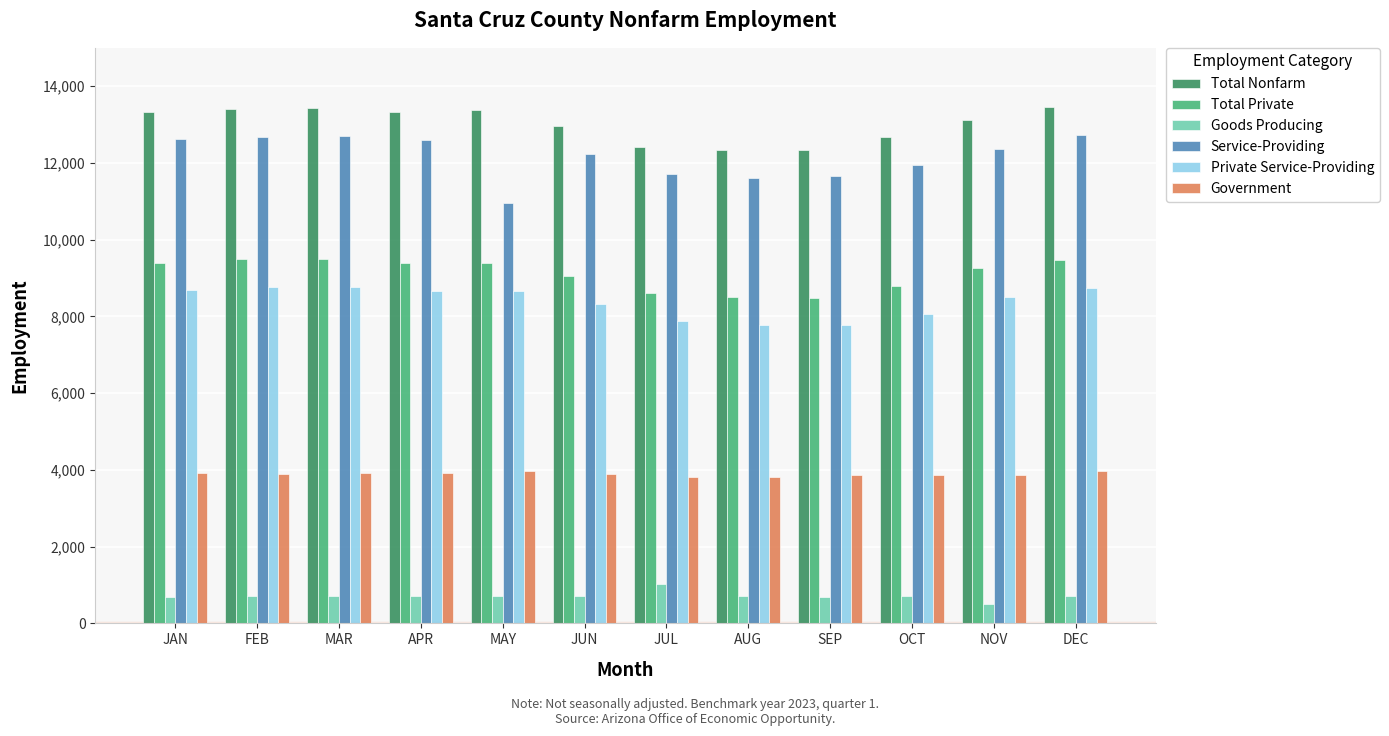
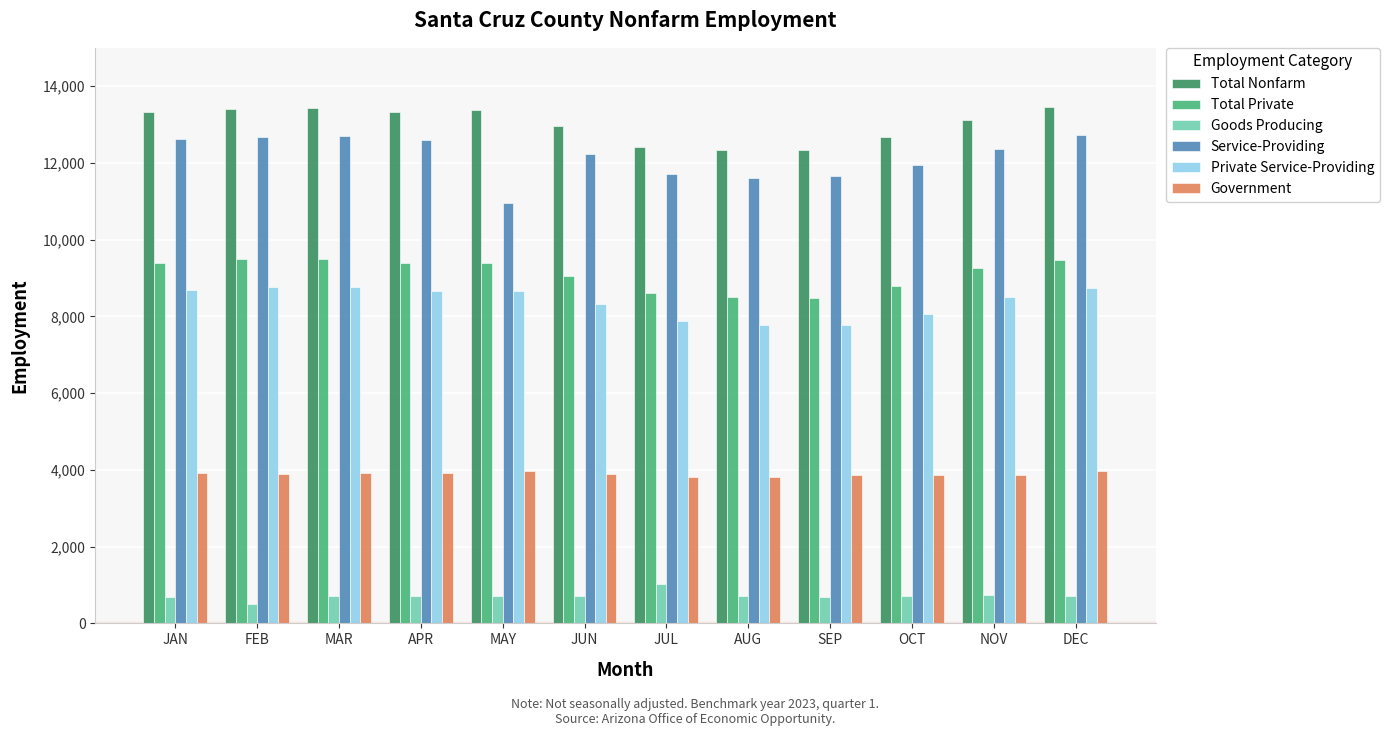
  {
    "Goods Producing": {
      "JAN": "700",
-     "FEB": "700",
+     "FEB": "500",
      "MAR": "700",
      "APR": "700",
      "MAY": "700",
      "JUN": "700",
      "JUL": "1,000",
      "AUG": "700",
      "SEP": "700",
      "OCT": "700",
-     "NOV": "500",
+     "NOV": "800",
      "DEC": "700"
    },
    "Service-Providing": {
      "JAN": "12,600",
      "FEB": "12,700",
      "MAR": "12,700",
      "APR": "12,600",
      "MAY": "11,000",
      "JUN": "12,200",
      "JUL": "11,700",
      "AUG": "11,600",
      "SEP": "11,700",
      "OCT": "12,000",
      "NOV": "12,400",
      "DEC": "12,700"
    },
    "Private Service-Providing": {
      "JAN": "8,700",
      "FEB": "8,800",
      "MAR": "8,800",
      "APR": "8,700",
      "MAY": "8,700",
      "JUN": "8,300",
      "JUL": "7,900",
      "AUG": "7,800",
      "SEP": "7,800",
      "OCT": "8,100",
      "NOV": "8,500",
      "DEC": "8,800"
    },
    "Government": {
      "JAN": "3,900",
      "FEB": "3,900",
      "MAR": "3,900",
      "APR": "3,900",
      "MAY": "4,000",
      "JUN": "3,900",
      "JUL": "3,800",
      "AUG": "3,800",
      "SEP": "3,900",
      "OCT": "3,900",
      "NOV": "3,900",
      "DEC": "4,000"
    }
  }
